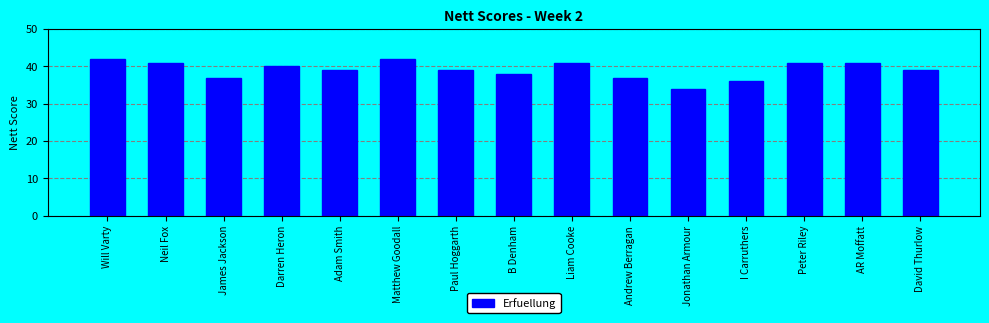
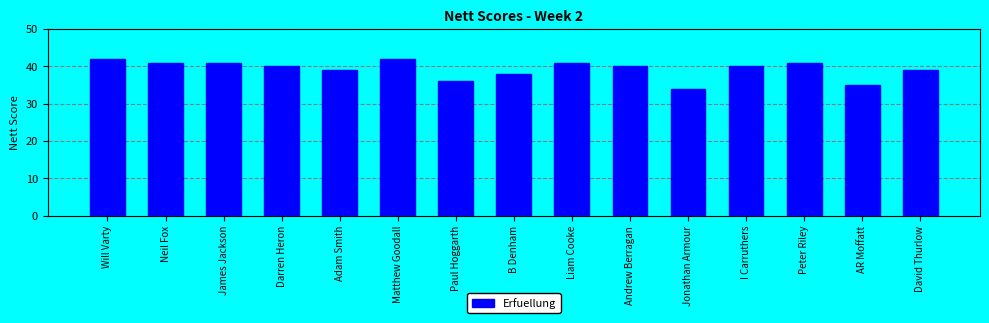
  {
    "Will Varty": 42,
    "Neil Fox": 41,
-   "James Jackson": 37,
+   "James Jackson": 41,
    "Darren Heron": 40,
    "Adam Smith": 39,
    "Matthew Goodall": 42,
-   "Paul Hoggarth": 39,
+   "Paul Hoggarth": 36,
    "B Denham": 38,
    "Liam Cooke": 41,
-   "Andrew Berragan": 37,
+   "Andrew Berragan": 40,
    "Jonathan Armour": 34,
-   "I Carruthers": 36,
+   "I Carruthers": 40,
    "Peter Riley": 41,
-   "AR Moffatt": 41,
+   "AR Moffatt": 35,
    "David Thurlow": 39
  }
